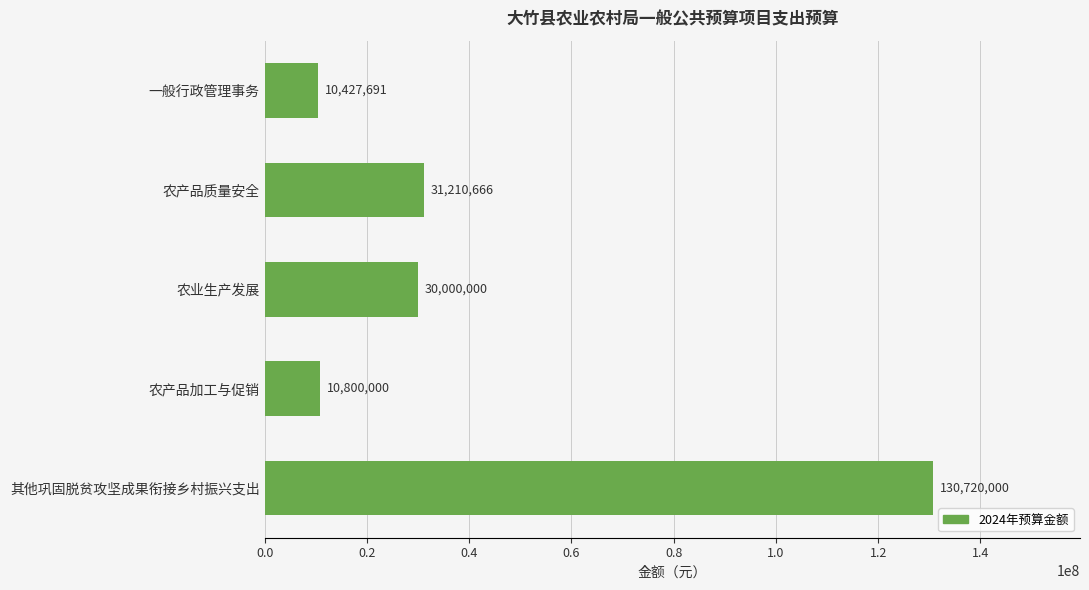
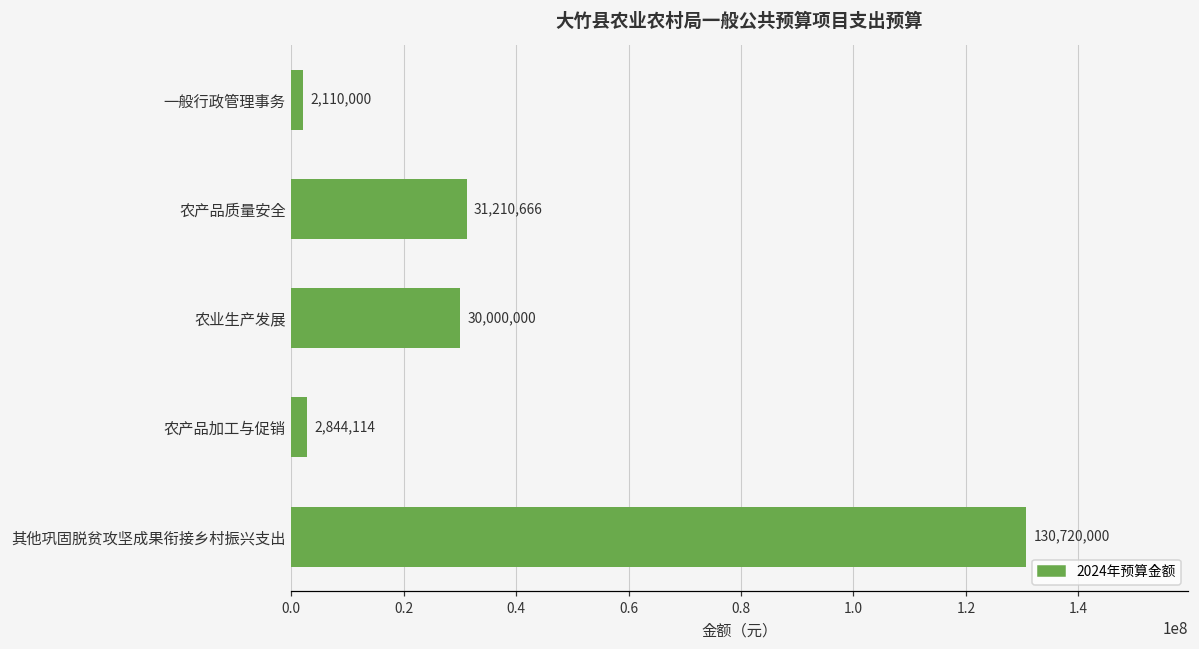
  {
-   "一般行政管理事务": "10,427,691",
+   "一般行政管理事务": "2,110,000",
    "农产品质量安全": "31,210,666",
    "农业生产发展": "30,000,000",
-   "农产品加工与促销": "10,800,000",
+   "农产品加工与促销": "2,844,114",
    "其他巩固脱贫攻坚成果衔接乡村振兴支出": "130,720,000"
  }
